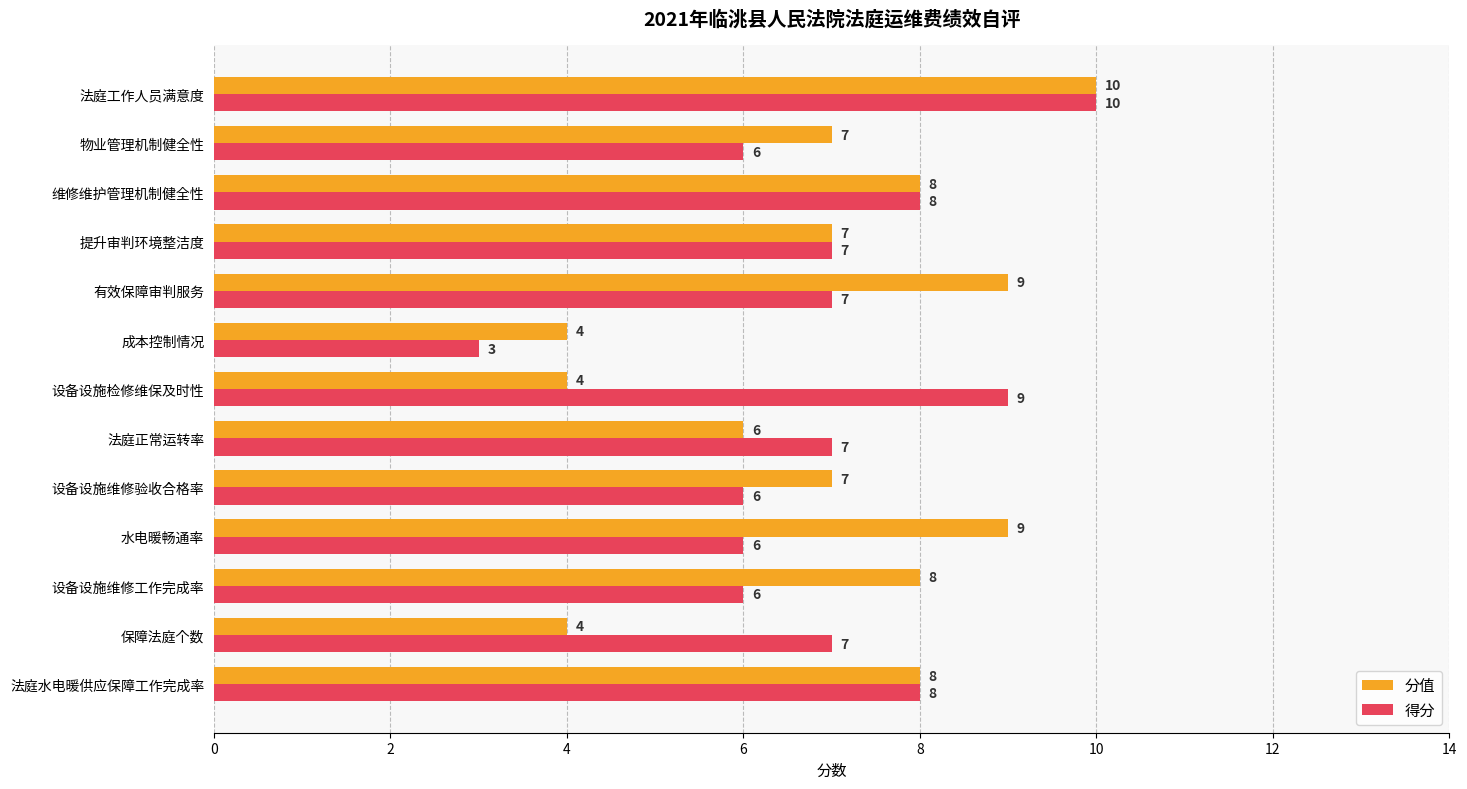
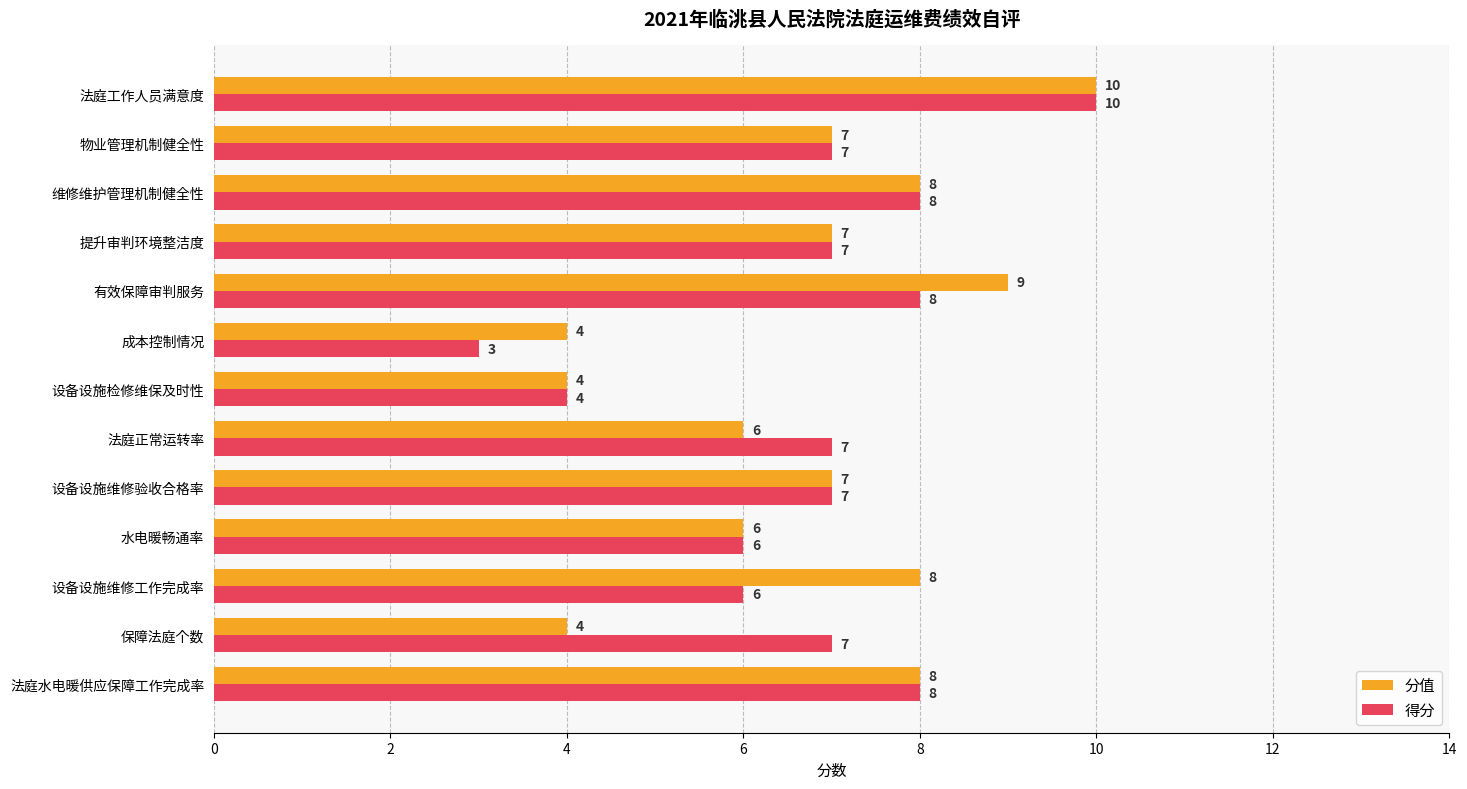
  {
    "分值": {
      "法庭工作人员满意度": 10,
      "物业管理机制健全性": 7,
      "维修维护管理机制健全性": 8,
      "提升审判环境整洁度": 7,
      "有效保障审判服务": 9,
      "成本控制情况": 4,
      "设备设施检修维保及时性": 4,
      "法庭正常运转率": 6,
      "设备设施维修验收合格率": 7,
-     "水电暖畅通率": 9,
+     "水电暖畅通率": 6,
      "设备设施维修工作完成率": 8,
      "保障法庭个数": 4,
      "法庭水电暖供应保障工作完成率": 8
    },
    "得分": {
      "法庭工作人员满意度": 10,
-     "物业管理机制健全性": 6,
+     "物业管理机制健全性": 7,
      "维修维护管理机制健全性": 8,
      "提升审判环境整洁度": 7,
-     "有效保障审判服务": 7,
+     "有效保障审判服务": 8,
      "成本控制情况": 3,
-     "设备设施检修维保及时性": 9,
+     "设备设施检修维保及时性": 4,
      "法庭正常运转率": 7,
-     "设备设施维修验收合格率": 6,
+     "设备设施维修验收合格率": 7,
      "水电暖畅通率": 6,
      "设备设施维修工作完成率": 6,
      "保障法庭个数": 7,
      "法庭水电暖供应保障工作完成率": 8
    }
  }
